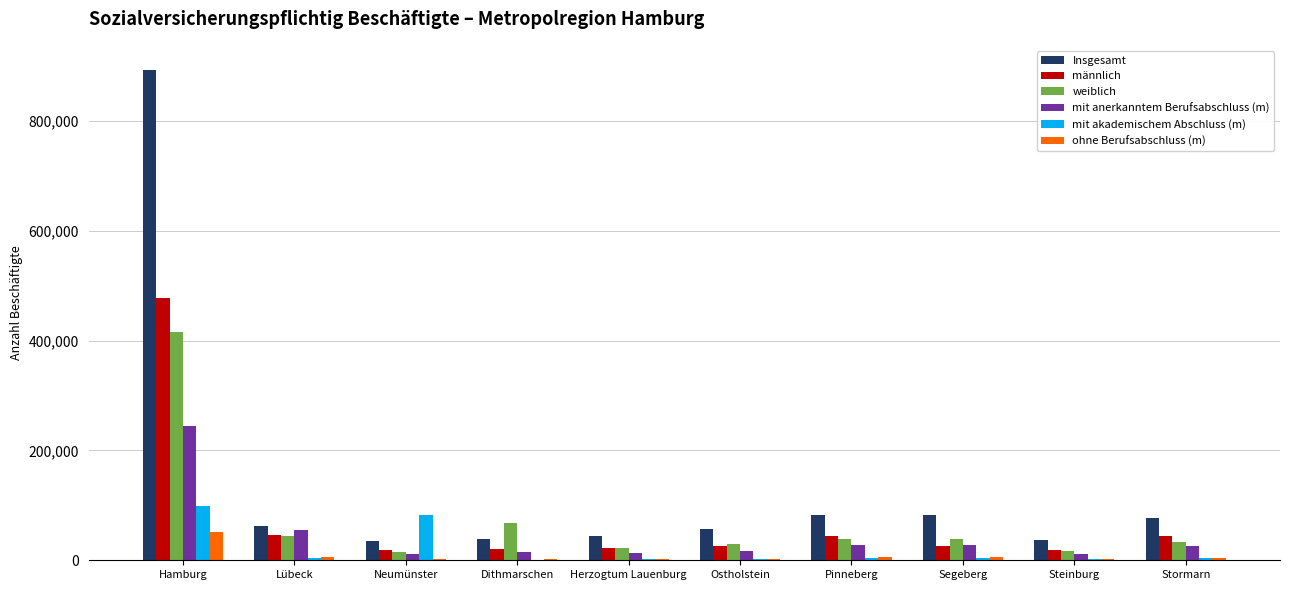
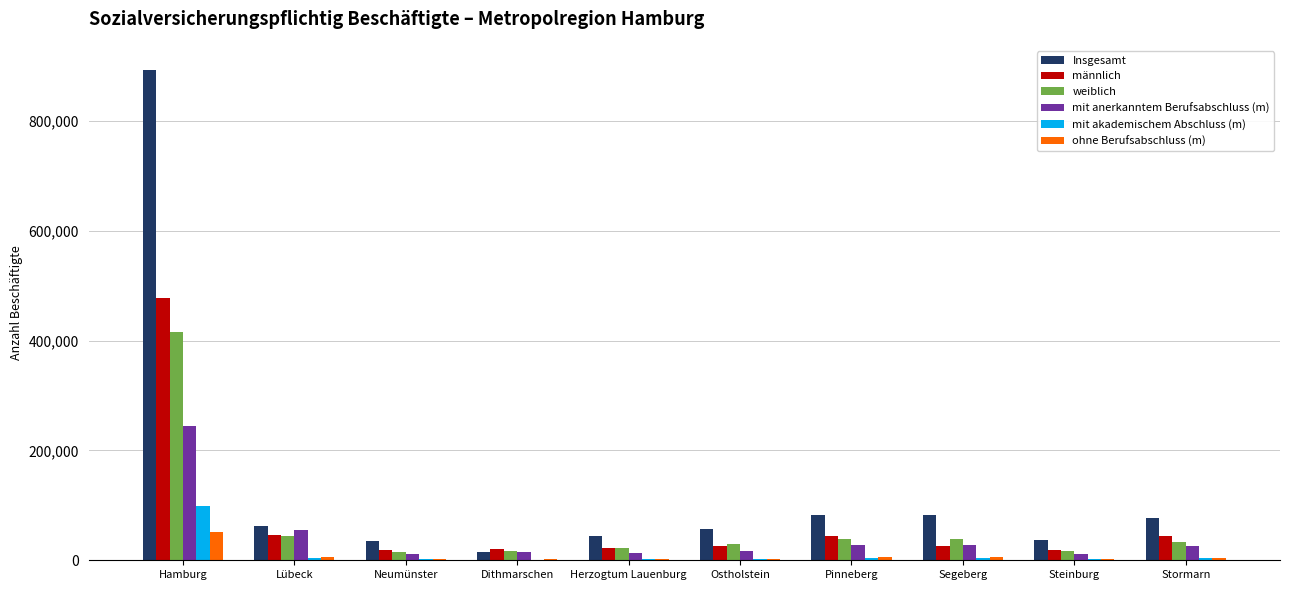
  {
    "Insgesamt": {
      "Hamburg": "890,000",
      "Lübeck": "60,000",
      "Neumünster": "30,000",
-     "Dithmarschen": "40,000",
+     "Dithmarschen": "10,000",
      "Herzogtum Lauenburg": "40,000",
      "Ostholstein": "60,000",
      "Pinneberg": "80,000",
      "Segeberg": "80,000",
      "Steinburg": "40,000",
      "Stormarn": "80,000"
    },
    "männlich": {
      "Hamburg": "480,000",
      "Lübeck": "50,000",
      "Neumünster": "20,000",
      "Dithmarschen": "20,000",
      "Herzogtum Lauenburg": "20,000",
      "Ostholstein": "30,000",
      "Pinneberg": "50,000",
      "Segeberg": "30,000",
      "Steinburg": "20,000",
      "Stormarn": "40,000"
    },
    "weiblich": {
      "Hamburg": "420,000",
      "Lübeck": "40,000",
      "Neumünster": "20,000",
-     "Dithmarschen": "70,000",
+     "Dithmarschen": "20,000",
      "Herzogtum Lauenburg": "20,000",
      "Ostholstein": "30,000",
      "Pinneberg": "40,000",
      "Segeberg": "40,000",
      "Steinburg": "20,000",
      "Stormarn": "30,000"
    },
    "mit anerkanntem Berufsabschluss (m)": {
      "Hamburg": "250,000",
      "Lübeck": "60,000",
      "Neumünster": "10,000",
      "Dithmarschen": "10,000",
      "Herzogtum Lauenburg": "10,000",
      "Ostholstein": "20,000",
      "Pinneberg": "30,000",
      "Segeberg": "30,000",
      "Steinburg": "10,000",
      "Stormarn": "30,000"
    },
    "mit akademischem Abschluss (m)": {
      "Hamburg": "100,000",
      "Lübeck": "0",
-     "Neumünster": "80,000"
+     "Neumünster": "0"
    },
    "ohne Berufsabschluss (m)": {
      "Hamburg": "50,000",
      "Lübeck": "10,000",
      "Pinneberg": "10,000",
      "Segeberg": "10,000",
      "Stormarn": "10,000"
    }
  }
